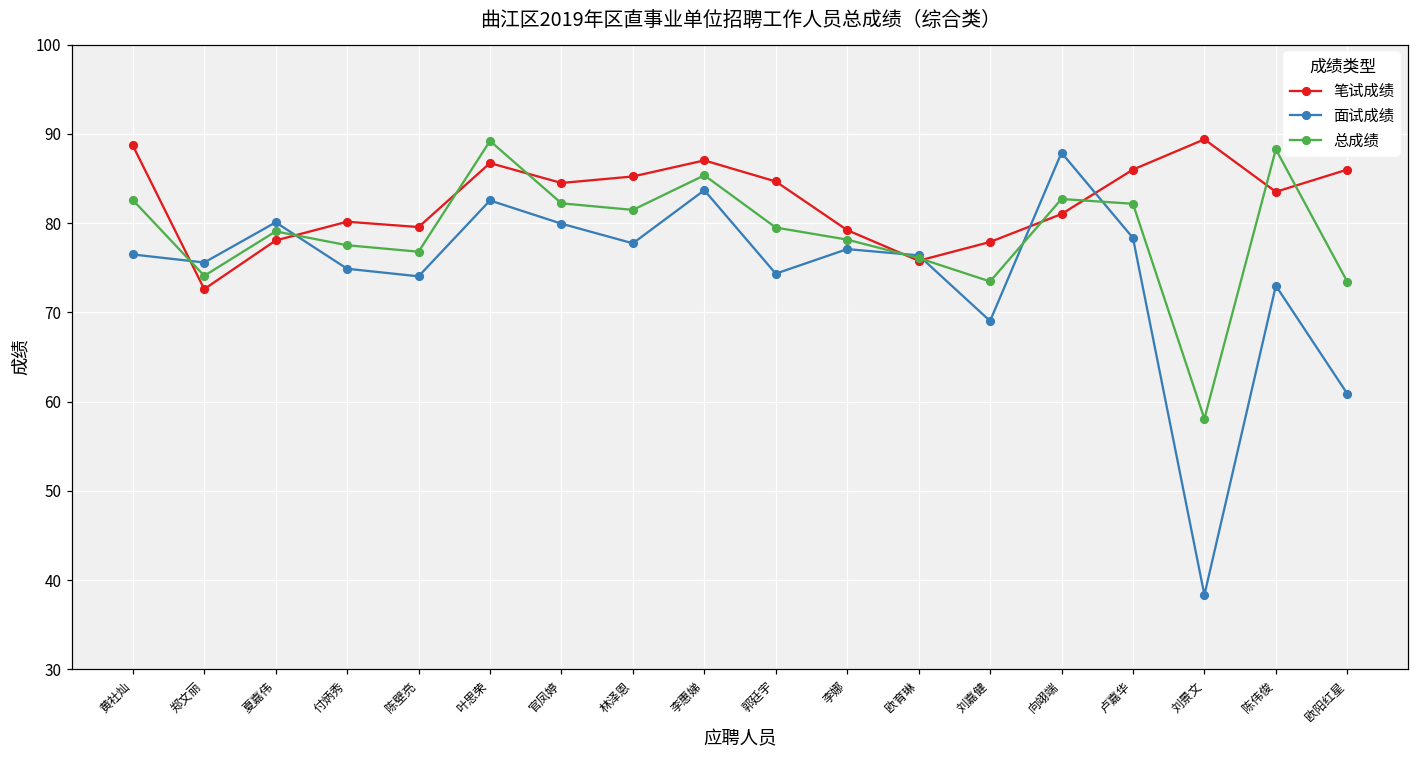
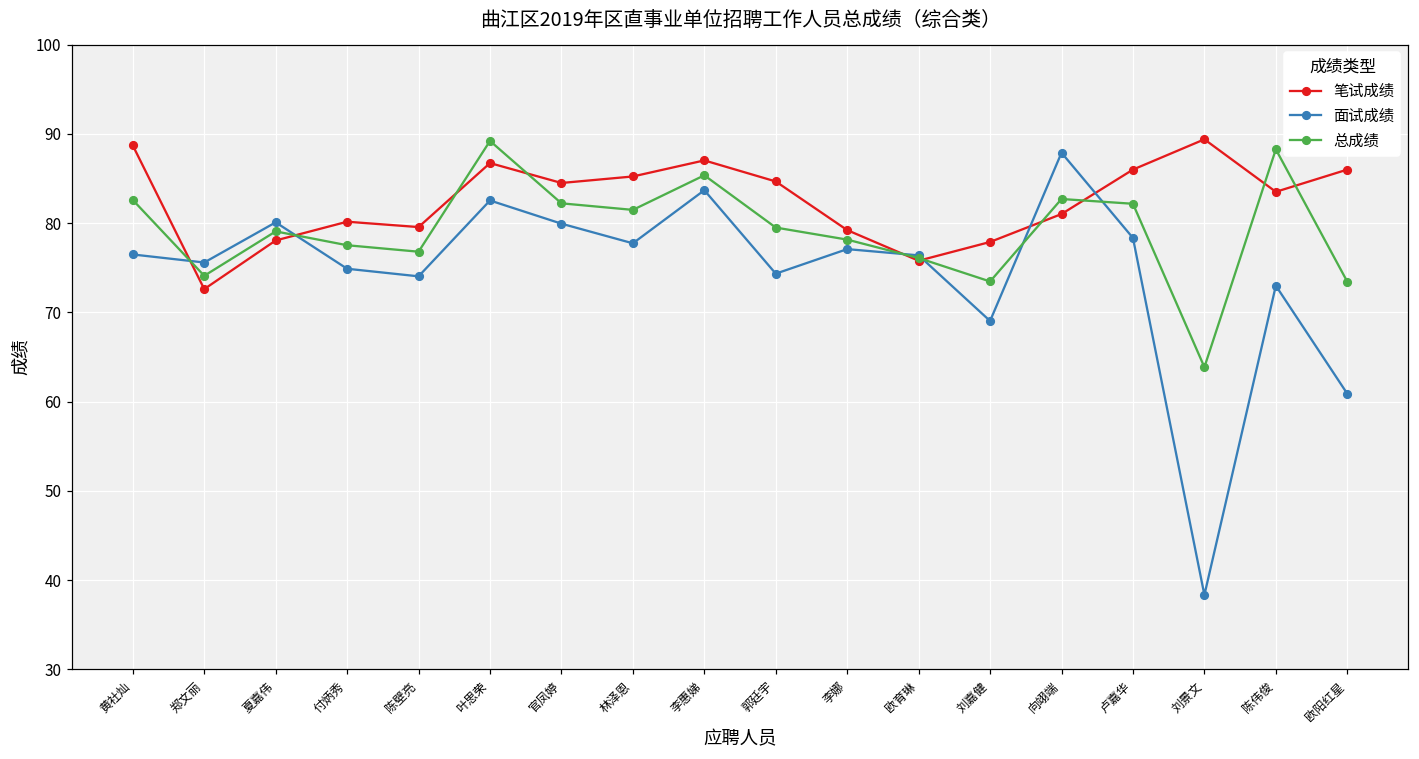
  {
    "笔试成绩": {
      "黄社灿": 89,
      "郑文丽": 73,
      "夏嘉伟": 78,
      "付炳秀": 80,
      "陈壁亮": 80,
      "叶思荣": 87,
      "官凤婷": 85,
      "林泽恩": 85,
      "李惠娣": 87,
      "郭廷宇": 85,
      "李娜": 79,
      "刘嘉健": 78,
      "向翊端": 81,
      "卢嘉华": 86,
      "刘景文": 89,
      "陈伟俊": 84,
      "欧阳红星": 86
    },
    "面试成绩": {
      "黄社灿": 77,
      "郑文丽": 76,
      "夏嘉伟": 80,
      "付炳秀": 75,
      "陈壁亮": 74,
      "叶思荣": 83,
      "官凤婷": 80,
      "林泽恩": 78,
      "李惠娣": 84,
      "郭廷宇": 74,
      "李娜": 77,
      "刘嘉健": 69,
      "向翊端": 88,
      "卢嘉华": 78,
      "刘景文": 38,
      "陈伟俊": 73,
      "欧阳红星": 61
    },
    "总成绩": {
      "黄社灿": 83,
      "郑文丽": 74,
      "夏嘉伟": 79,
      "付炳秀": 78,
      "陈壁亮": 77,
      "叶思荣": 89,
      "官凤婷": 82,
      "林泽恩": 81,
      "李惠娣": 85,
      "郭廷宇": 80,
      "李娜": 78,
      "刘嘉健": 73,
      "向翊端": 83,
      "卢嘉华": 82,
-     "刘景文": 58,
+     "刘景文": 64,
      "陈伟俊": 88,
      "欧阳红星": 73
    }
  }
